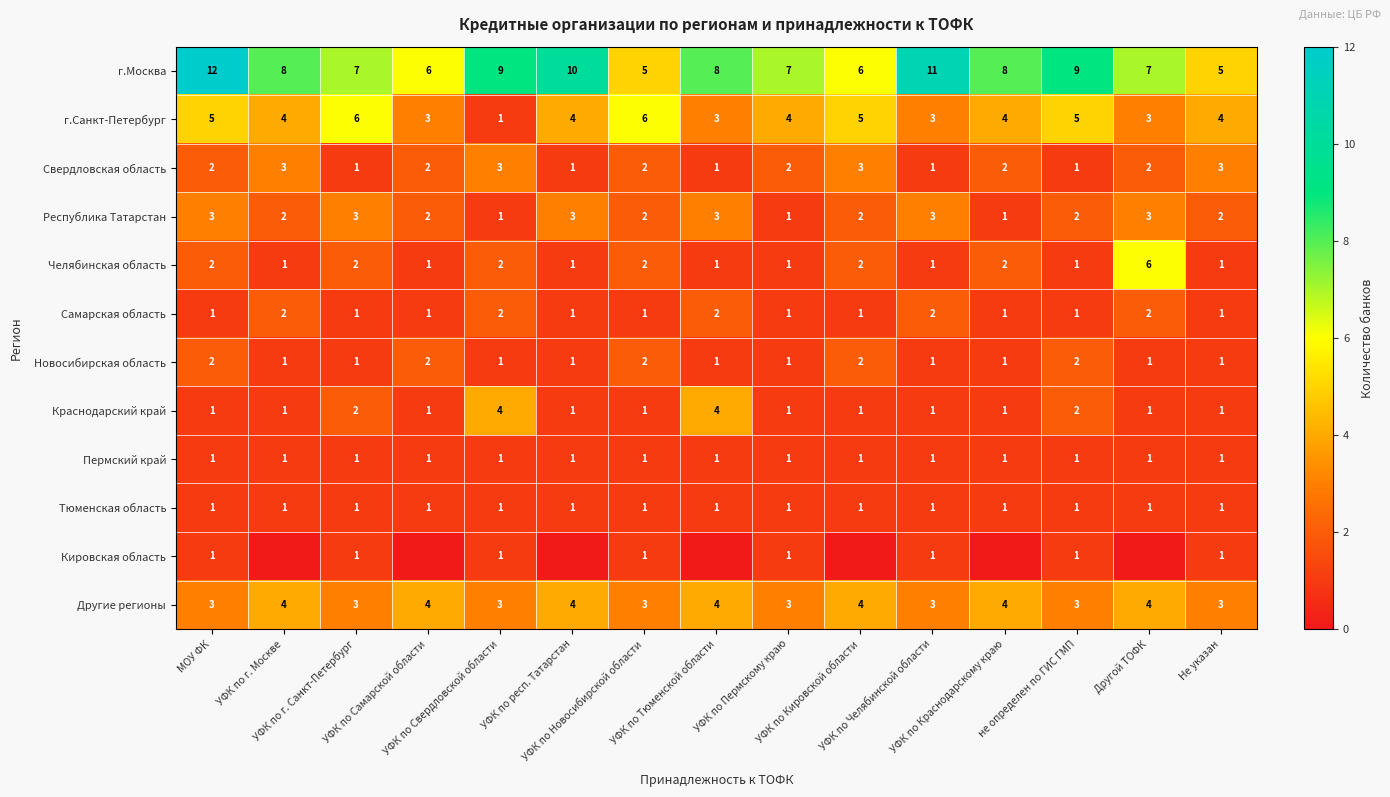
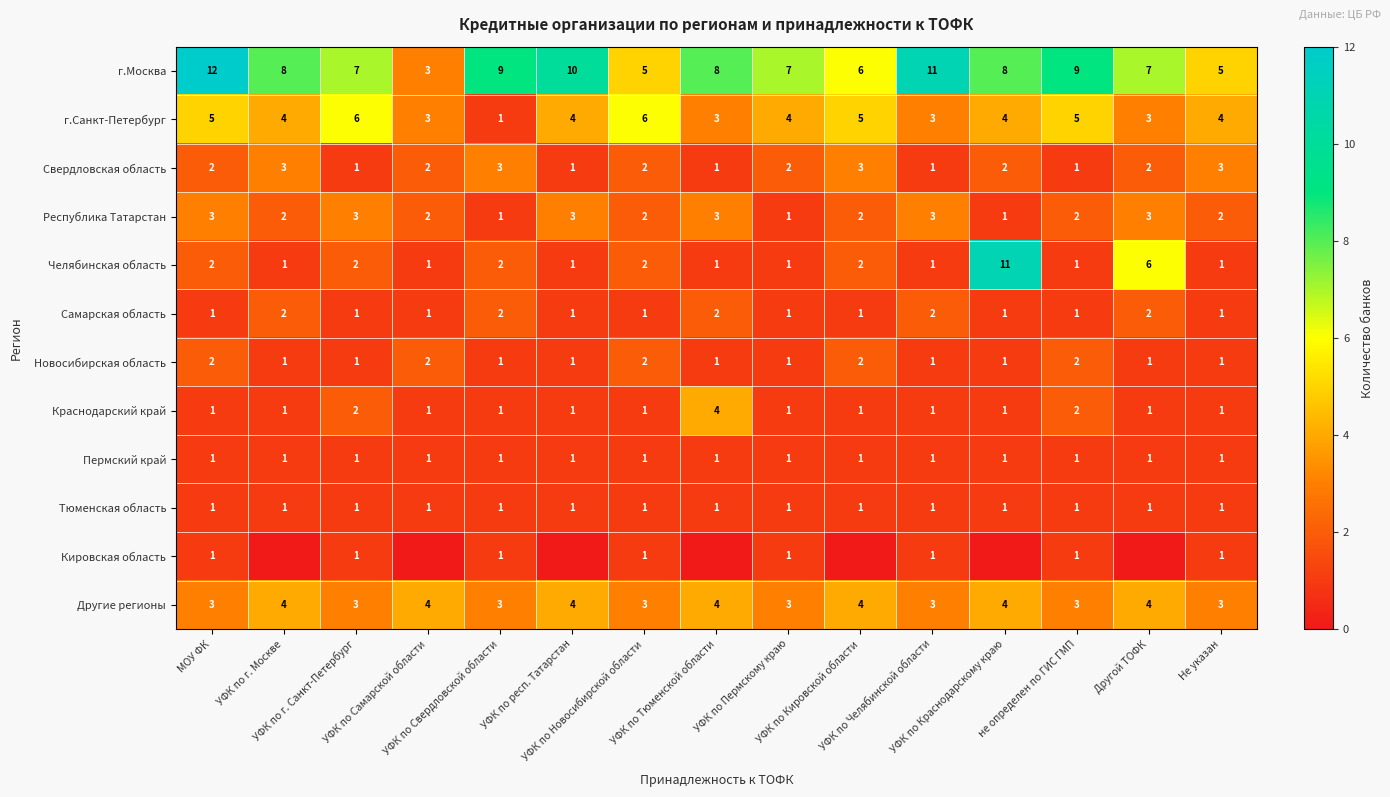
  {
    "г.Москва": {
      "МОУ ФК": 12,
      "УФК по г. Москве": 8,
      "УФК по г. Санкт-Петербург": 7,
-     "УФК по Самарской области": 6,
+     "УФК по Самарской области": 3,
      "УФК по Свердловской области": 9,
      "УФК по респ. Татарстан": 10,
      "УФК по Новосибирской области": 5,
      "УФК по Тюменской области": 8,
      "УФК по Пермскому краю": 7,
      "УФК по Кировской области": 6,
      "УФК по Челябинской области": 11,
      "УФК по Краснодарскому краю": 8,
      "не определен по ГИС ГМП": 9,
      "Другой ТОФК": 7,
      "Не указан": 5
    },
    "г.Санкт-Петербург": {
      "МОУ ФК": 5,
      "УФК по г. Москве": 4,
      "УФК по г. Санкт-Петербург": 6,
      "УФК по Самарской области": 3,
      "УФК по Свердловской области": 1,
      "УФК по респ. Татарстан": 4,
      "УФК по Новосибирской области": 6,
      "УФК по Тюменской области": 3,
      "УФК по Пермскому краю": 4,
      "УФК по Кировской области": 5,
      "УФК по Челябинской области": 3,
      "УФК по Краснодарскому краю": 4,
      "не определен по ГИС ГМП": 5,
      "Другой ТОФК": 3,
      "Не указан": 4
    },
    "Свердловская область": {
      "МОУ ФК": 2,
      "УФК по г. Москве": 3,
      "УФК по г. Санкт-Петербург": 1,
      "УФК по Самарской области": 2,
      "УФК по Свердловской области": 3,
      "УФК по респ. Татарстан": 1,
      "УФК по Новосибирской области": 2,
      "УФК по Тюменской области": 1,
      "УФК по Пермскому краю": 2,
      "УФК по Кировской области": 3,
      "УФК по Челябинской области": 1,
      "УФК по Краснодарскому краю": 2,
      "не определен по ГИС ГМП": 1,
      "Другой ТОФК": 2,
      "Не указан": 3
    },
    "Республика Татарстан": {
      "МОУ ФК": 3,
      "УФК по г. Москве": 2,
      "УФК по г. Санкт-Петербург": 3,
      "УФК по Самарской области": 2,
      "УФК по Свердловской области": 1,
      "УФК по респ. Татарстан": 3,
      "УФК по Новосибирской области": 2,
      "УФК по Тюменской области": 3,
      "УФК по Пермскому краю": 1,
      "УФК по Кировской области": 2,
      "УФК по Челябинской области": 3,
      "УФК по Краснодарскому краю": 1,
      "не определен по ГИС ГМП": 2,
      "Другой ТОФК": 3,
      "Не указан": 2
    },
    "Челябинская область": {
      "МОУ ФК": 2,
      "УФК по г. Москве": 1,
      "УФК по г. Санкт-Петербург": 2,
      "УФК по Самарской области": 1,
      "УФК по Свердловской области": 2,
      "УФК по респ. Татарстан": 1,
      "УФК по Новосибирской области": 2,
      "УФК по Тюменской области": 1,
      "УФК по Пермскому краю": 1,
      "УФК по Кировской области": 2,
      "УФК по Челябинской области": 1,
-     "УФК по Краснодарскому краю": 2,
+     "УФК по Краснодарскому краю": 11,
      "не определен по ГИС ГМП": 1,
      "Другой ТОФК": 6,
      "Не указан": 1
    },
    "Самарская область": {
      "МОУ ФК": 1,
      "УФК по г. Москве": 2,
      "УФК по г. Санкт-Петербург": 1,
      "УФК по Самарской области": 1,
      "УФК по Свердловской области": 2,
      "УФК по респ. Татарстан": 1,
      "УФК по Новосибирской области": 1,
      "УФК по Тюменской области": 2,
      "УФК по Пермскому краю": 1,
      "УФК по Кировской области": 1,
      "УФК по Челябинской области": 2,
      "УФК по Краснодарскому краю": 1,
      "не определен по ГИС ГМП": 1,
      "Другой ТОФК": 2,
      "Не указан": 1
    },
    "Новосибирская область": {
      "МОУ ФК": 2,
      "УФК по г. Москве": 1,
      "УФК по г. Санкт-Петербург": 1,
      "УФК по Самарской области": 2,
      "УФК по Свердловской области": 1,
      "УФК по респ. Татарстан": 1,
      "УФК по Новосибирской области": 2,
      "УФК по Тюменской области": 1,
      "УФК по Пермскому краю": 1,
      "УФК по Кировской области": 2,
      "УФК по Челябинской области": 1,
      "УФК по Краснодарскому краю": 1,
      "не определен по ГИС ГМП": 2,
      "Другой ТОФК": 1,
      "Не указан": 1
    },
    "Краснодарский край": {
      "МОУ ФК": 1,
      "УФК по г. Москве": 1,
      "УФК по г. Санкт-Петербург": 2,
      "УФК по Самарской области": 1,
-     "УФК по Свердловской области": 4,
+     "УФК по Свердловской области": 1,
      "УФК по респ. Татарстан": 1,
      "УФК по Новосибирской области": 1,
      "УФК по Тюменской области": 4,
      "УФК по Пермскому краю": 1,
      "УФК по Кировской области": 1,
      "УФК по Челябинской области": 1,
      "УФК по Краснодарскому краю": 1,
      "не определен по ГИС ГМП": 2,
      "Другой ТОФК": 1,
      "Не указан": 1
    },
    "Пермский край": {
      "МОУ ФК": 1,
      "УФК по г. Москве": 1,
      "УФК по г. Санкт-Петербург": 1,
      "УФК по Самарской области": 1,
      "УФК по Свердловской области": 1,
      "УФК по респ. Татарстан": 1,
      "УФК по Новосибирской области": 1,
      "УФК по Тюменской области": 1,
      "УФК по Пермскому краю": 1,
      "УФК по Кировской области": 1,
      "УФК по Челябинской области": 1,
      "УФК по Краснодарскому краю": 1,
      "не определен по ГИС ГМП": 1,
      "Другой ТОФК": 1,
      "Не указан": 1
    },
    "Тюменская область": {
      "МОУ ФК": 1,
      "УФК по г. Москве": 1,
      "УФК по г. Санкт-Петербург": 1,
      "УФК по Самарской области": 1,
      "УФК по Свердловской области": 1,
      "УФК по респ. Татарстан": 1,
      "УФК по Новосибирской области": 1,
      "УФК по Тюменской области": 1,
      "УФК по Пермскому краю": 1,
      "УФК по Кировской области": 1,
      "УФК по Челябинской области": 1,
      "УФК по Краснодарскому краю": 1,
      "не определен по ГИС ГМП": 1,
      "Другой ТОФК": 1,
      "Не указан": 1
    },
    "Кировская область": {
      "МОУ ФК": 1,
      "УФК по г. Санкт-Петербург": 1,
      "УФК по Свердловской области": 1,
      "УФК по Новосибирской области": 1,
      "УФК по Пермскому краю": 1,
      "УФК по Челябинской области": 1,
      "не определен по ГИС ГМП": 1,
      "Не указан": 1
    },
    "Другие регионы": {
      "МОУ ФК": 3,
      "УФК по г. Москве": 4,
      "УФК по г. Санкт-Петербург": 3,
      "УФК по Самарской области": 4,
      "УФК по Свердловской области": 3,
      "УФК по респ. Татарстан": 4,
      "УФК по Новосибирской области": 3,
      "УФК по Тюменской области": 4,
      "УФК по Пермскому краю": 3,
      "УФК по Кировской области": 4,
      "УФК по Челябинской области": 3,
      "УФК по Краснодарскому краю": 4,
      "не определен по ГИС ГМП": 3,
      "Другой ТОФК": 4,
      "Не указан": 3
    }
  }
